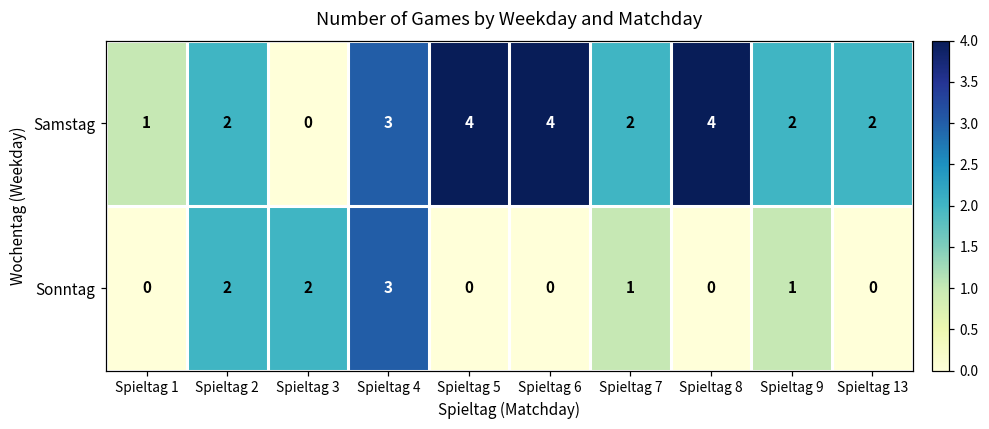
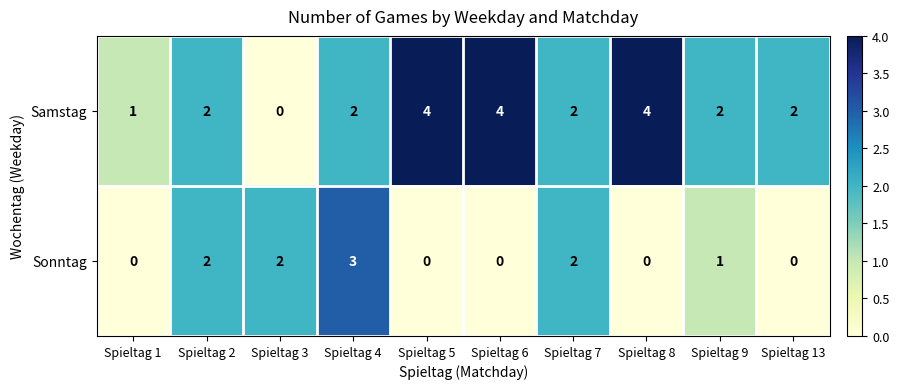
  {
    "Samstag": {
      "Spieltag 1": 1,
      "Spieltag 2": 2,
      "Spieltag 3": 0,
-     "Spieltag 4": 3,
+     "Spieltag 4": 2,
      "Spieltag 5": 4,
      "Spieltag 6": 4,
      "Spieltag 7": 2,
      "Spieltag 8": 4,
      "Spieltag 9": 2,
      "Spieltag 13": 2
    },
    "Sonntag": {
      "Spieltag 1": 0,
      "Spieltag 2": 2,
      "Spieltag 3": 2,
      "Spieltag 4": 3,
      "Spieltag 5": 0,
      "Spieltag 6": 0,
-     "Spieltag 7": 1,
+     "Spieltag 7": 2,
      "Spieltag 8": 0,
      "Spieltag 9": 1,
      "Spieltag 13": 0
    }
  }
